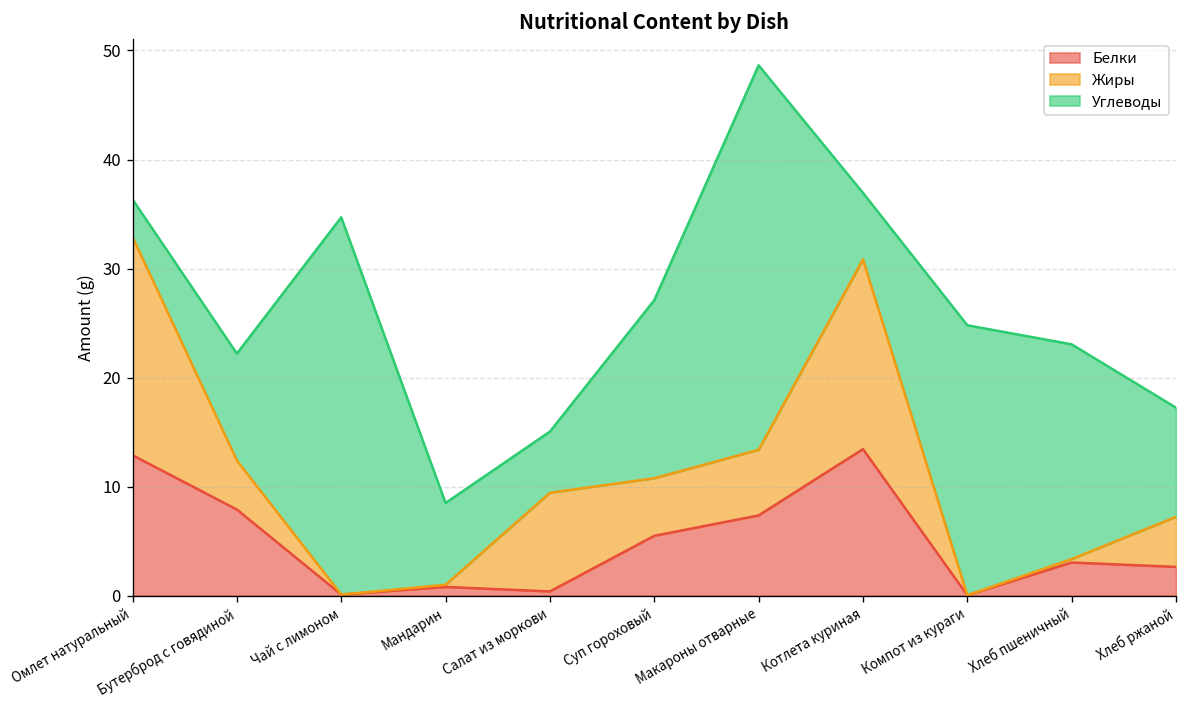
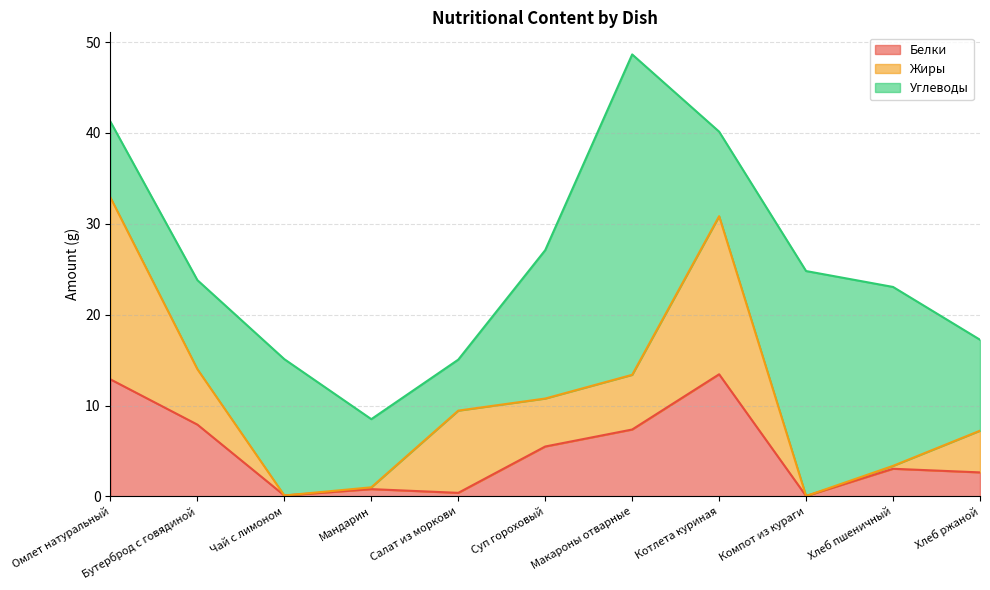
  {
    "Белки": {
      "Омлет натуральный": 13,
      "Бутерброд с говядиной": 8,
      "Салат из моркови": 0,
      "Суп гороховый": 5,
      "Макароны отварные": 7,
      "Котлета куриная": 13,
      "Хлеб пшеничный": 3,
      "Хлеб ржаной": 3
    },
    "Жиры": {
      "Омлет натуральный": 20,
-     "Бутерброд с говядиной": 5,
+     "Бутерброд с говядиной": 6,
      "Салат из моркови": 9,
      "Суп гороховый": 5,
      "Макароны отварные": 6,
      "Котлета куриная": 17,
      "Хлеб пшеничный": 0,
      "Хлеб ржаной": 5
    },
    "Углеводы": {
-     "Омлет натуральный": 3,
+     "Омлет натуральный": 8,
      "Бутерброд с говядиной": 10,
-     "Чай с лимоном": 35,
+     "Чай с лимоном": 15,
      "Мандарин": 8,
      "Салат из моркови": 6,
      "Суп гороховый": 16,
      "Макароны отварные": 35,
-     "Котлета куриная": 6,
+     "Котлета куриная": 9,
      "Компот из кураги": 25,
      "Хлеб пшеничный": 20,
      "Хлеб ржаной": 10
    }
  }
